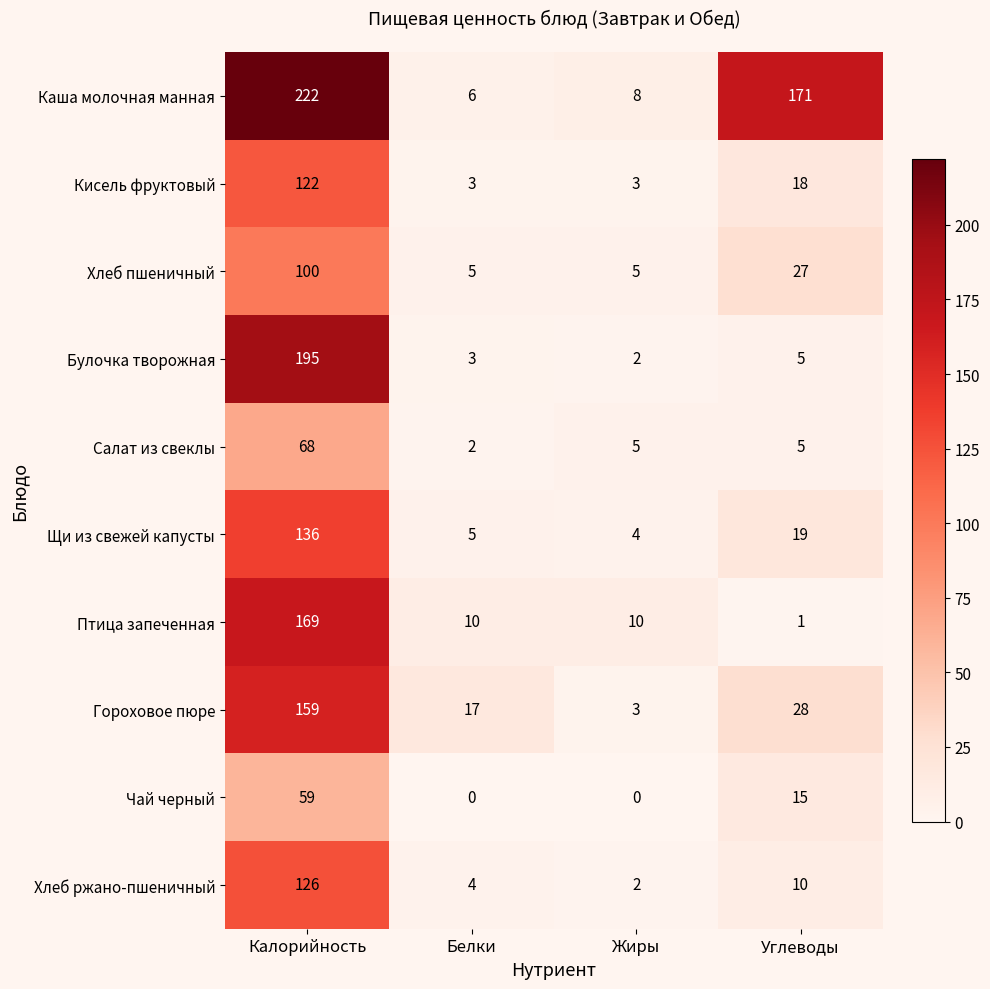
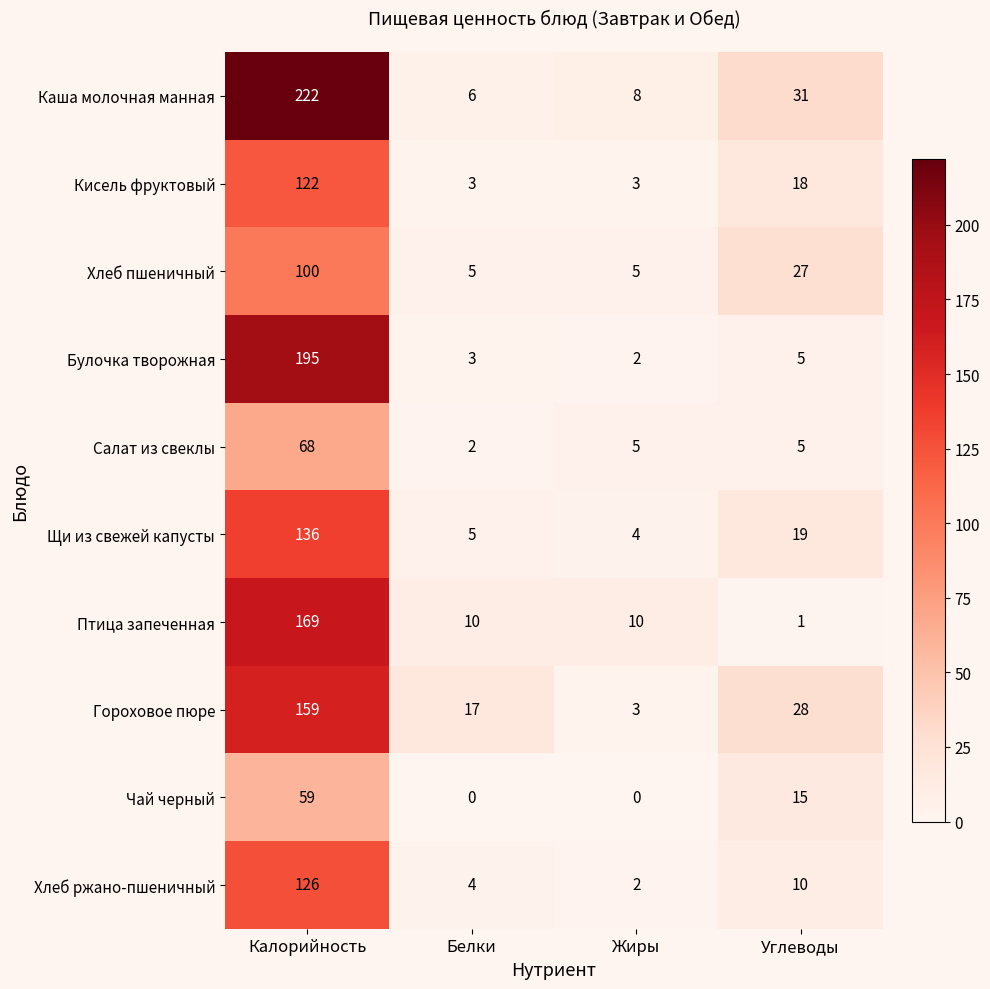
  {
    "Каша молочная манная": {
      "Калорийность": 222,
      "Белки": 6,
      "Жиры": 8,
-     "Углеводы": 171
+     "Углеводы": 31
    },
    "Кисель фруктовый": {
      "Калорийность": 122,
      "Белки": 3,
      "Жиры": 3,
      "Углеводы": 18
    },
    "Хлеб пшеничный": {
      "Калорийность": 100,
      "Белки": 5,
      "Жиры": 5,
      "Углеводы": 27
    },
    "Булочка творожная": {
      "Калорийность": 195,
      "Белки": 3,
      "Жиры": 2,
      "Углеводы": 5
    },
    "Салат из свеклы": {
      "Калорийность": 68,
      "Белки": 2,
      "Жиры": 5,
      "Углеводы": 5
    },
    "Щи из свежей капусты": {
      "Калорийность": 136,
      "Белки": 5,
      "Жиры": 4,
      "Углеводы": 19
    },
    "Птица запеченная": {
      "Калорийность": 169,
      "Белки": 10,
      "Жиры": 10,
      "Углеводы": 1
    },
    "Гороховое пюре": {
      "Калорийность": 159,
      "Белки": 17,
      "Жиры": 3,
      "Углеводы": 28
    },
    "Чай черный": {
      "Калорийность": 59,
      "Белки": 0,
      "Жиры": 0,
      "Углеводы": 15
    },
    "Хлеб ржано-пшеничный": {
      "Калорийность": 126,
      "Белки": 4,
      "Жиры": 2,
      "Углеводы": 10
    }
  }
